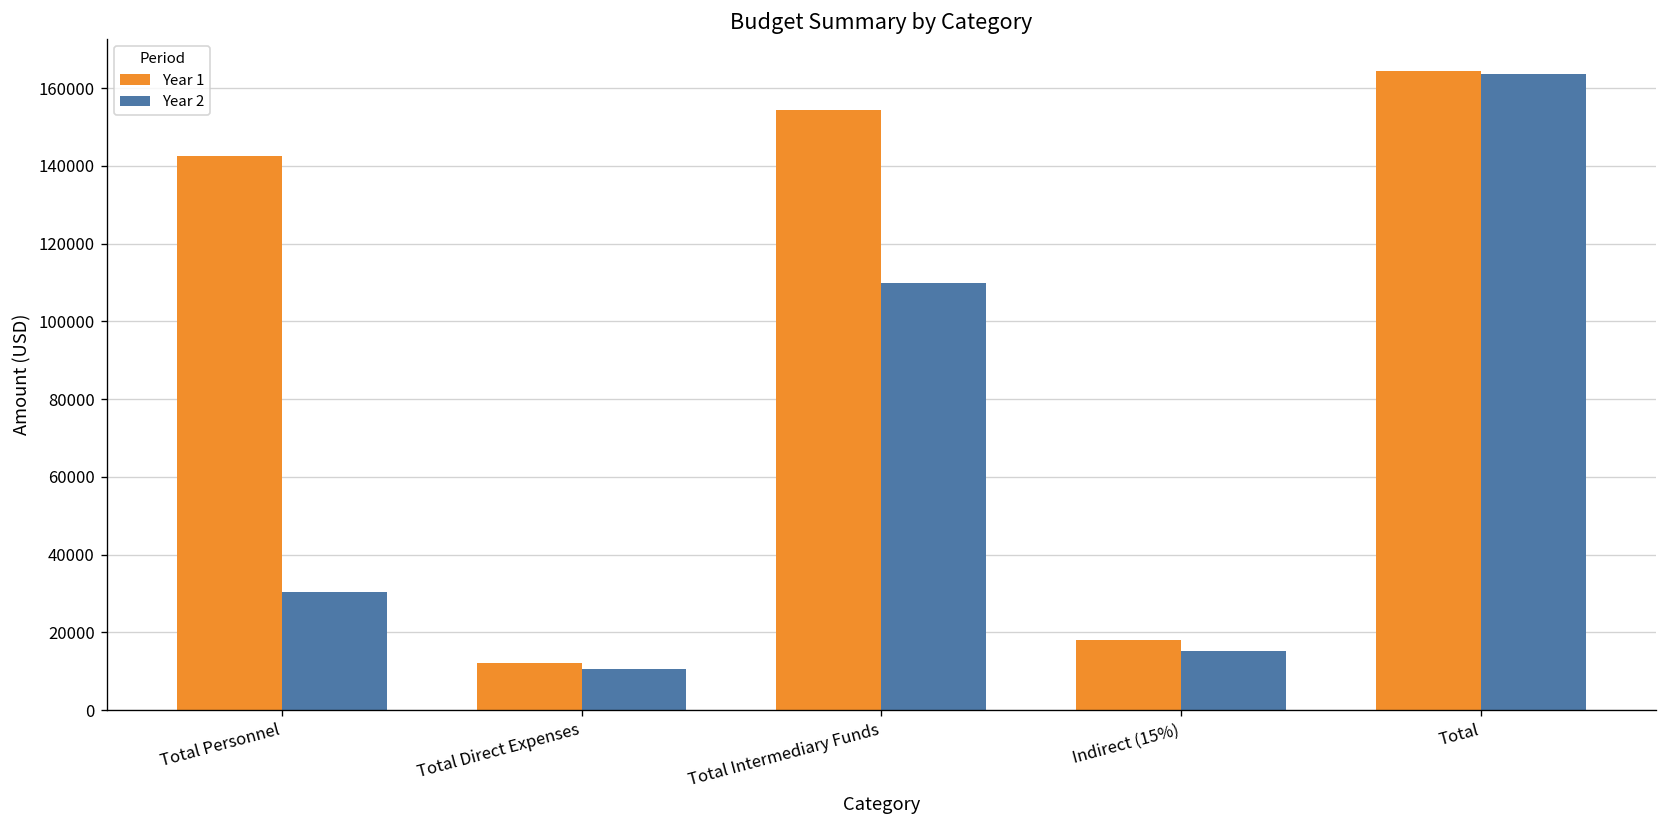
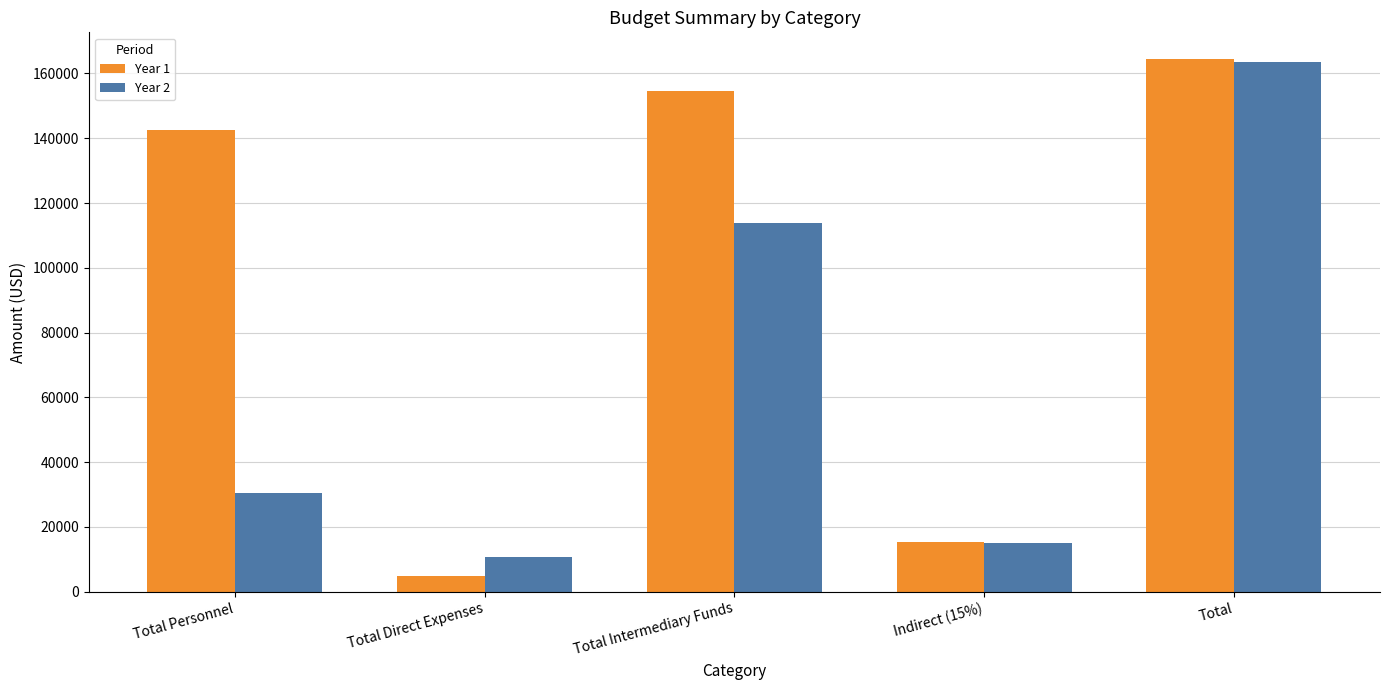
  {
    "Year 1": {
      "Total Personnel": 143000,
-     "Total Direct Expenses": 12000,
+     "Total Direct Expenses": 5000,
      "Total Intermediary Funds": 154000,
-     "Indirect (15%)": 18000,
+     "Indirect (15%)": 15000,
      "Total": 164000
    },
    "Year 2": {
      "Total Personnel": 31000,
      "Total Direct Expenses": 11000,
-     "Total Intermediary Funds": 110000,
+     "Total Intermediary Funds": 114000,
      "Indirect (15%)": 15000,
      "Total": 164000
    }
  }
